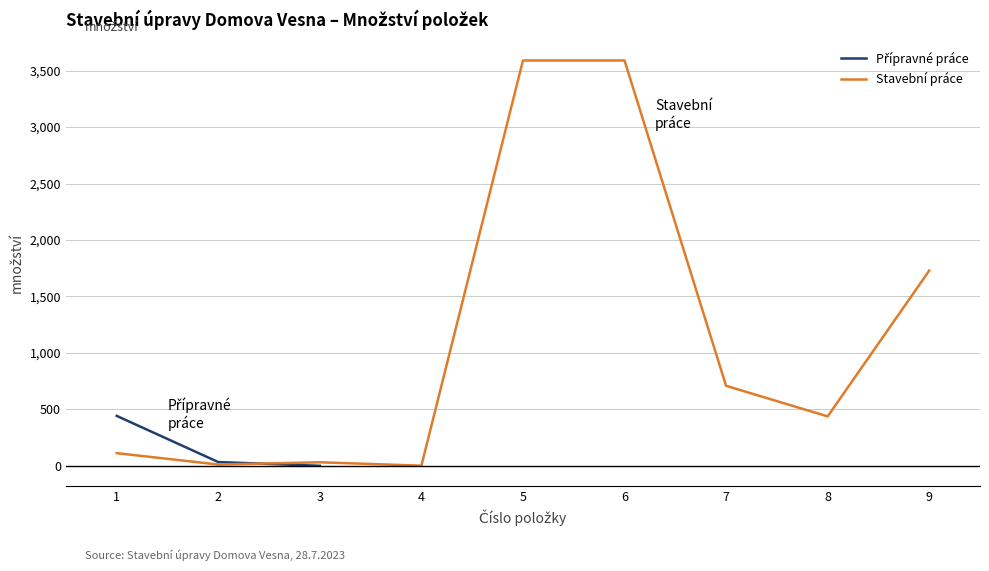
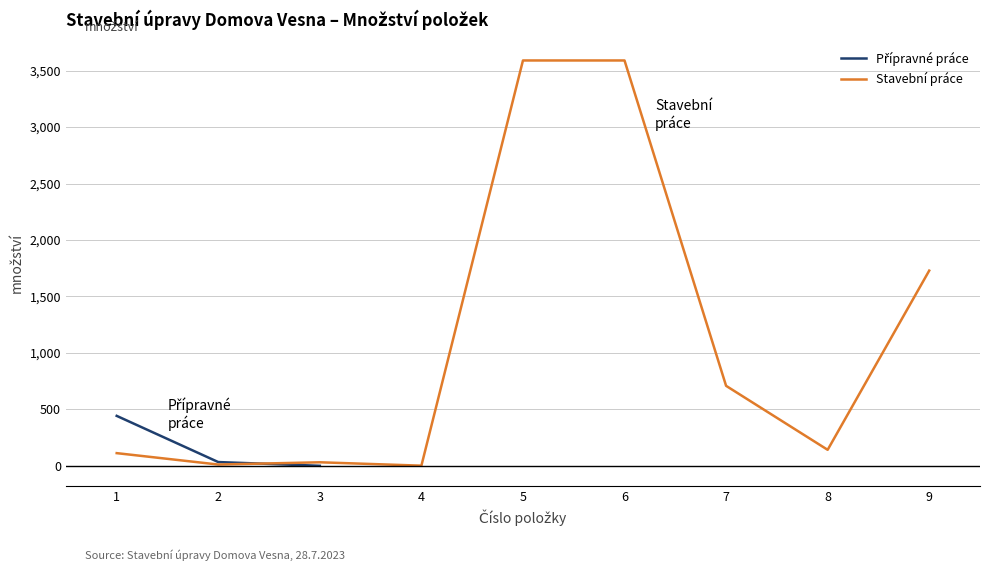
  {
    "Přípravné práce": {
      "1": "440",
      "3": "0"
    },
    "Stavební práce": {
      "1": "110",
      "3": "30",
      "4": "0",
      "5": "3,590",
      "6": "3,590",
      "7": "710",
-     "8": "440",
+     "8": "140",
      "9": "1,730"
    }
  }
